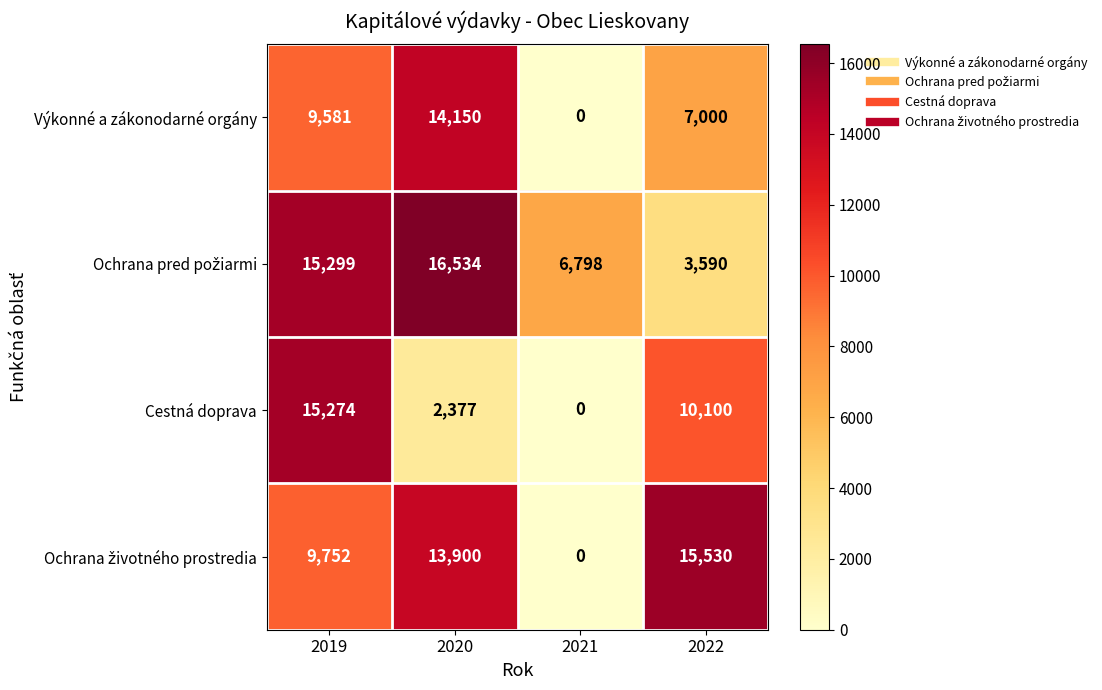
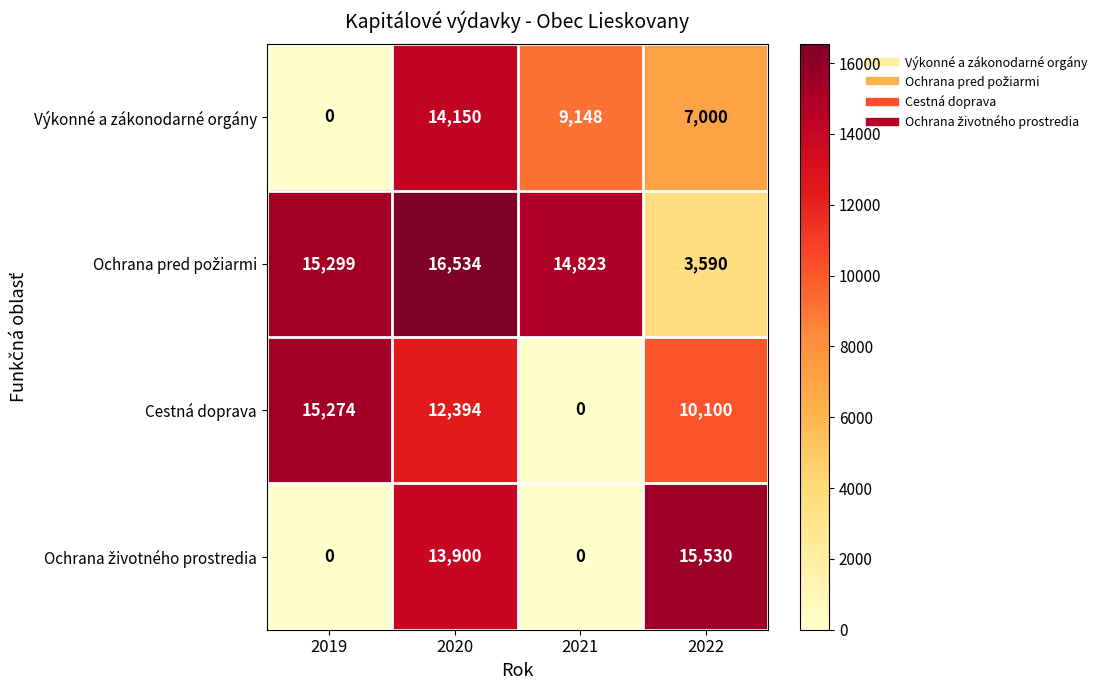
  {
    "Výkonné a zákonodarné orgány": {
-     "2019": "9,581",
+     "2019": "0",
      "2020": "14,150",
-     "2021": "0",
+     "2021": "9,148",
      "2022": "7,000"
    },
    "Ochrana pred požiarmi": {
      "2019": "15,299",
      "2020": "16,534",
-     "2021": "6,798",
+     "2021": "14,823",
      "2022": "3,590"
    },
    "Cestná doprava": {
      "2019": "15,274",
-     "2020": "2,377",
+     "2020": "12,394",
      "2021": "0",
      "2022": "10,100"
    },
    "Ochrana životného prostredia": {
-     "2019": "9,752",
+     "2019": "0",
      "2020": "13,900",
      "2021": "0",
      "2022": "15,530"
    }
  }
